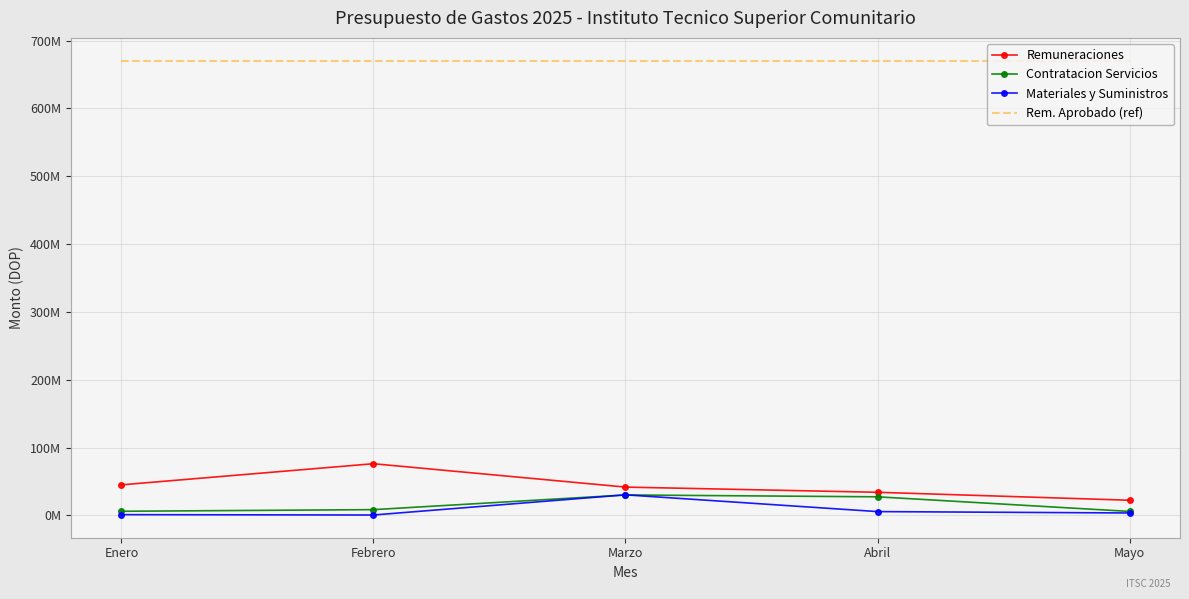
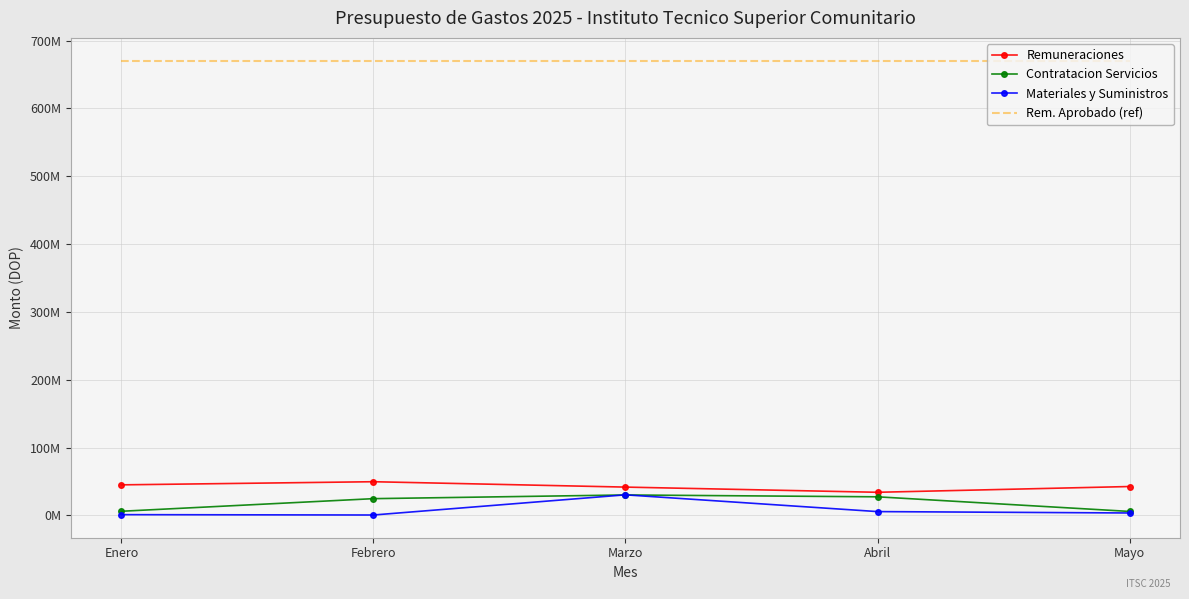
  {
    "Remuneraciones": {
      "Enero": 40000000,
-     "Febrero": 80000000,
+     "Febrero": 50000000,
      "Marzo": 40000000,
      "Abril": 30000000,
-     "Mayo": 20000000
+     "Mayo": 40000000
    },
    "Contratacion Servicios": {
      "Enero": 10000000,
-     "Febrero": 10000000,
+     "Febrero": 20000000,
      "Abril": 30000000
    },
    "Materiales y Suministros": {
      "Enero": 0,
      "Febrero": 0,
      "Abril": 10000000
    },
    "Rem. Aprobado (ref)": {
      "Enero": 670000000,
      "Febrero": 670000000,
      "Marzo": 670000000,
      "Abril": 670000000
    }
  }
